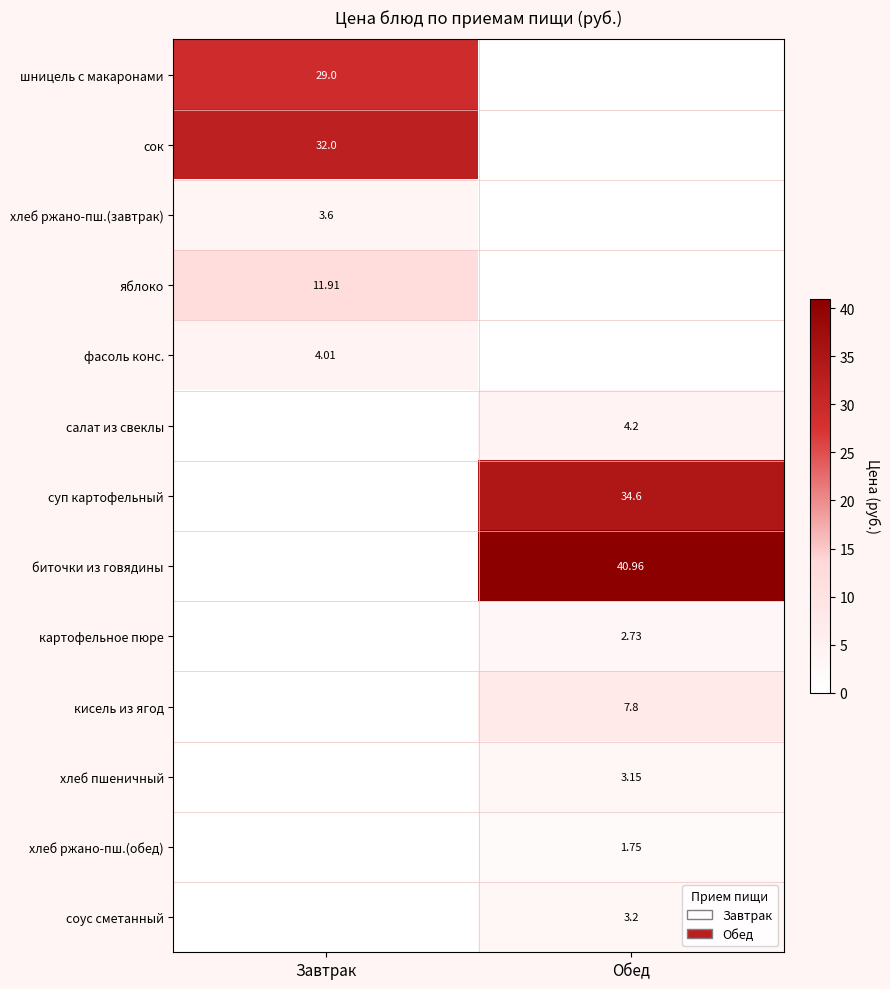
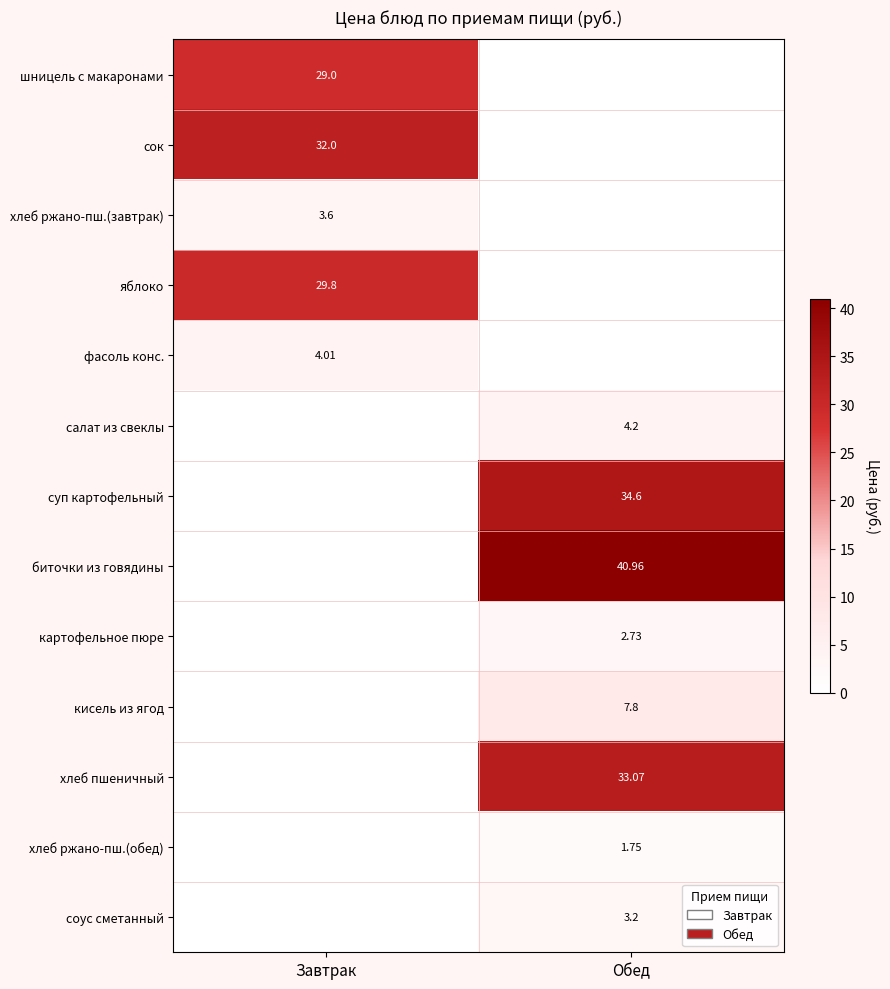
  {
    "шницель с макаронами": {
      "Завтрак": 29.0
    },
    "сок": {
      "Завтрак": 32.0
    },
    "хлеб ржано-пш.(завтрак)": {
      "Завтрак": 3.6
    },
    "яблоко": {
-     "Завтрак": 11.91
+     "Завтрак": 29.8
    },
    "фасоль конс.": {
      "Завтрак": 4.01
    },
    "салат из свеклы": {
      "Обед": 4.2
    },
    "суп картофельный": {
      "Обед": 34.6
    },
    "биточки из говядины": {
      "Обед": 40.96
    },
    "картофельное пюре": {
      "Обед": 2.73
    },
    "кисель из ягод": {
      "Обед": 7.8
    },
    "хлеб пшеничный": {
-     "Обед": 3.15
+     "Обед": 33.07
    },
    "хлеб ржано-пш.(обед)": {
      "Обед": 1.75
    },
    "соус сметанный": {
      "Обед": 3.2
    }
  }
